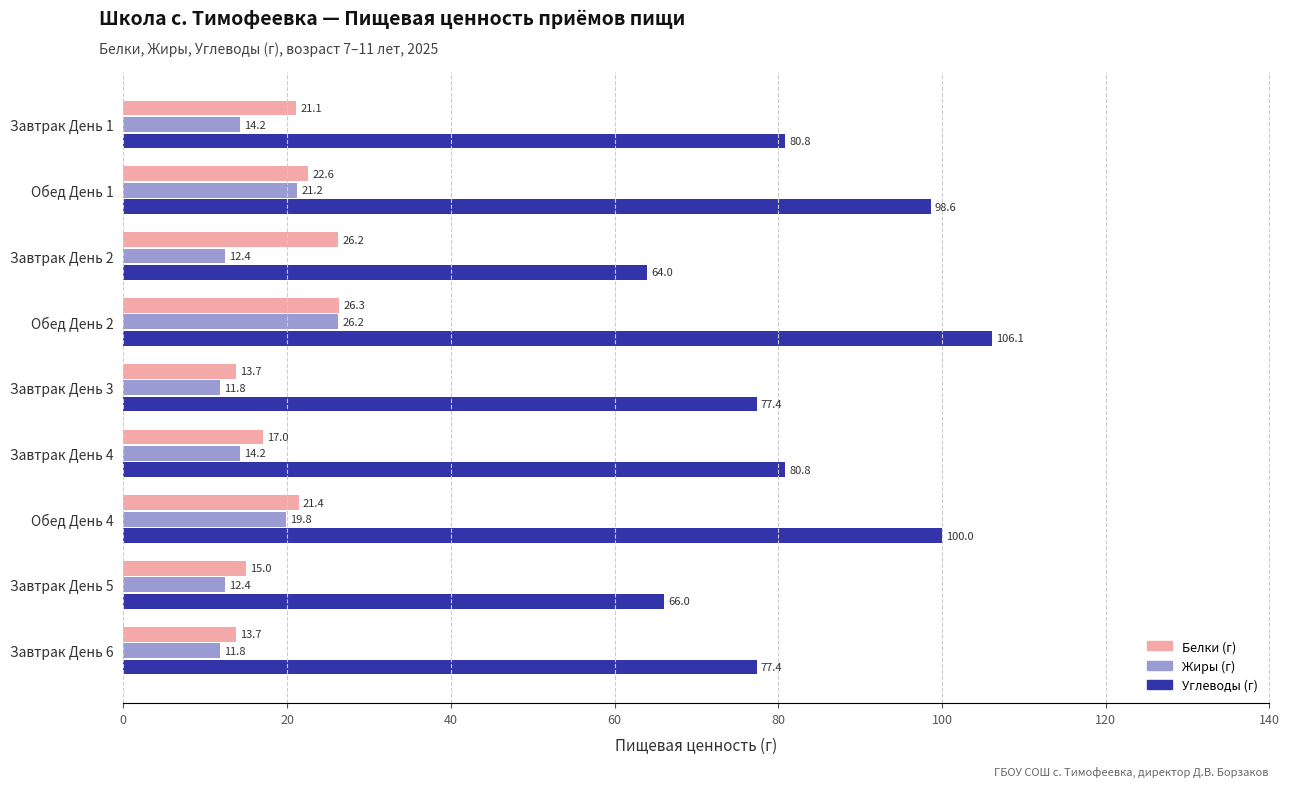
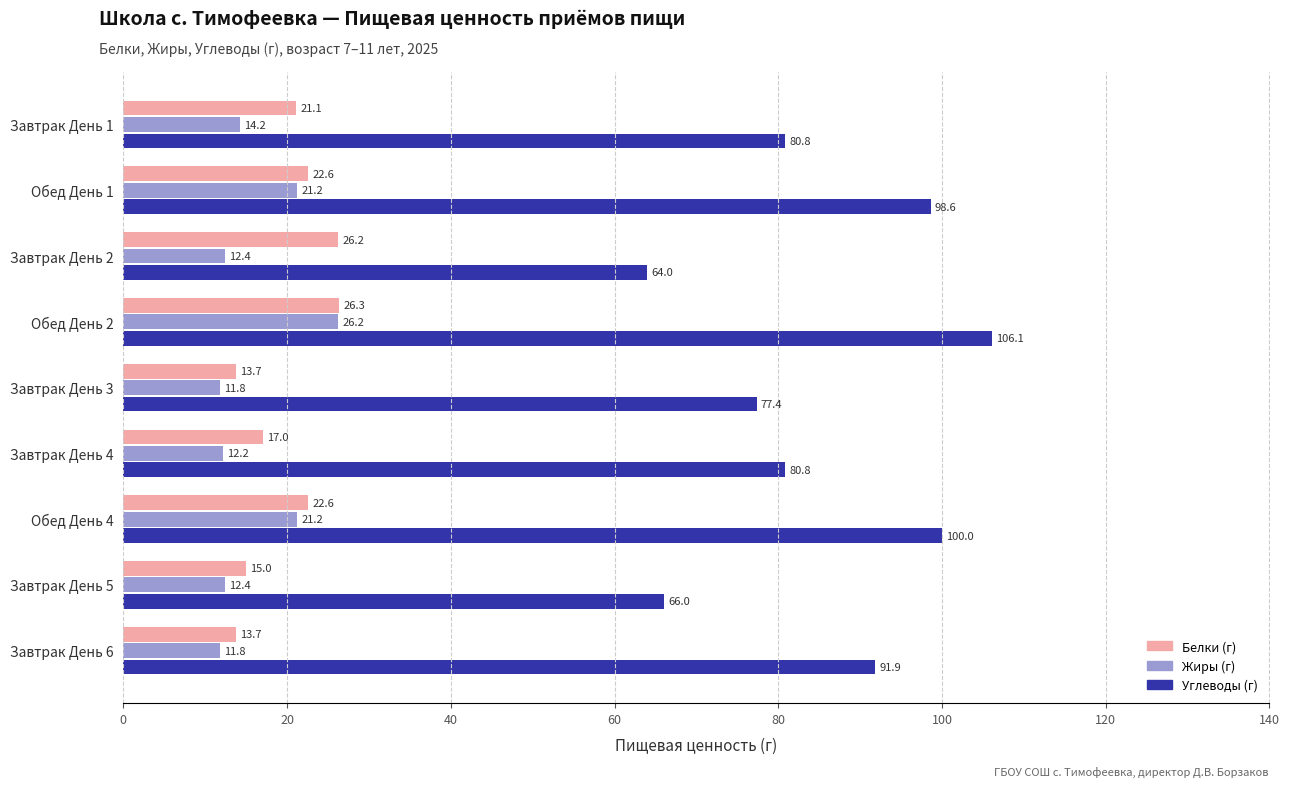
  {
    "Белки (г)": {
      "Завтрак День 1": 21.1,
      "Обед День 1": 22.6,
      "Завтрак День 2": 26.2,
      "Обед День 2": 26.3,
      "Завтрак День 3": 13.7,
      "Завтрак День 4": 17.0,
-     "Обед День 4": 21.4,
+     "Обед День 4": 22.6,
      "Завтрак День 5": 15.0,
      "Завтрак День 6": 13.7
    },
    "Жиры (г)": {
      "Завтрак День 1": 14.2,
      "Обед День 1": 21.2,
      "Завтрак День 2": 12.4,
      "Обед День 2": 26.2,
      "Завтрак День 3": 11.8,
-     "Завтрак День 4": 14.2,
-     "Обед День 4": 19.8,
+     "Завтрак День 4": 12.2,
+     "Обед День 4": 21.2,
      "Завтрак День 5": 12.4,
      "Завтрак День 6": 11.8
    },
    "Углеводы (г)": {
      "Завтрак День 1": 80.8,
      "Обед День 1": 98.6,
      "Завтрак День 2": 64.0,
      "Обед День 2": 106.1,
      "Завтрак День 3": 77.4,
      "Завтрак День 4": 80.8,
      "Обед День 4": 100.0,
      "Завтрак День 5": 66.0,
-     "Завтрак День 6": 77.4
+     "Завтрак День 6": 91.9
    }
  }
